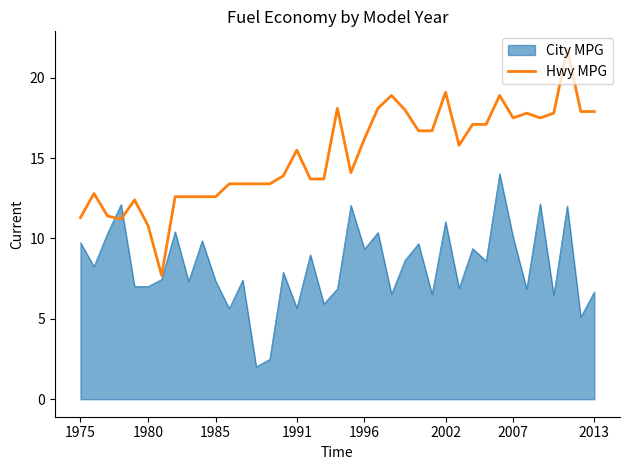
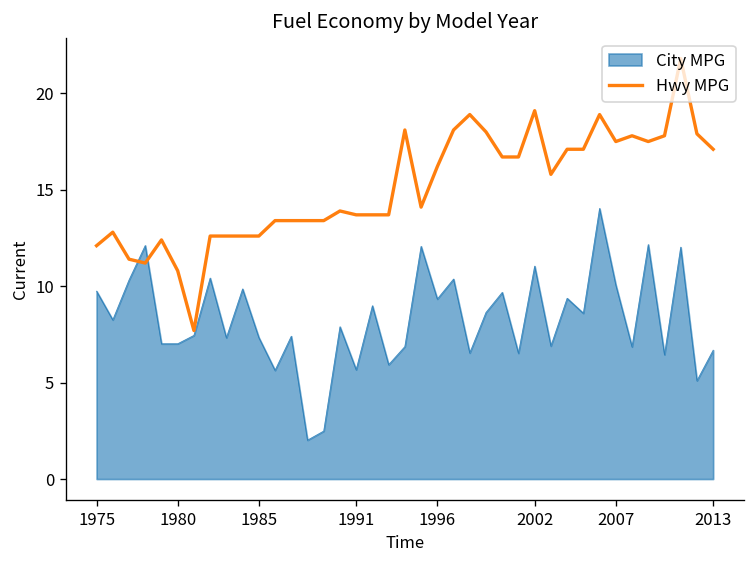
  {
    "City MPG": {
      "1975": 9.7,
      "1980": 7.0,
      "1985": 7.3,
      "1991": 5.7,
      "1996": 9.3,
      "2002": 11.0,
      "2007": 10.1,
      "2013": 6.7
    },
    "Hwy MPG": {
-     "1975": 11.3,
+     "1975": 12.1,
      "1980": 10.8,
      "1985": 12.6,
-     "1991": 15.5,
+     "1991": 13.7,
      "1996": 16.2,
      "2002": 19.1,
      "2007": 17.5,
-     "2013": 17.9
+     "2013": 17.1
    }
  }
